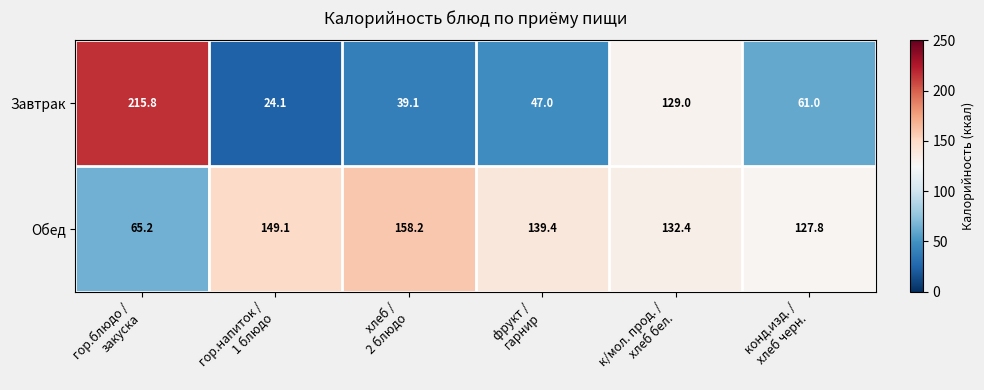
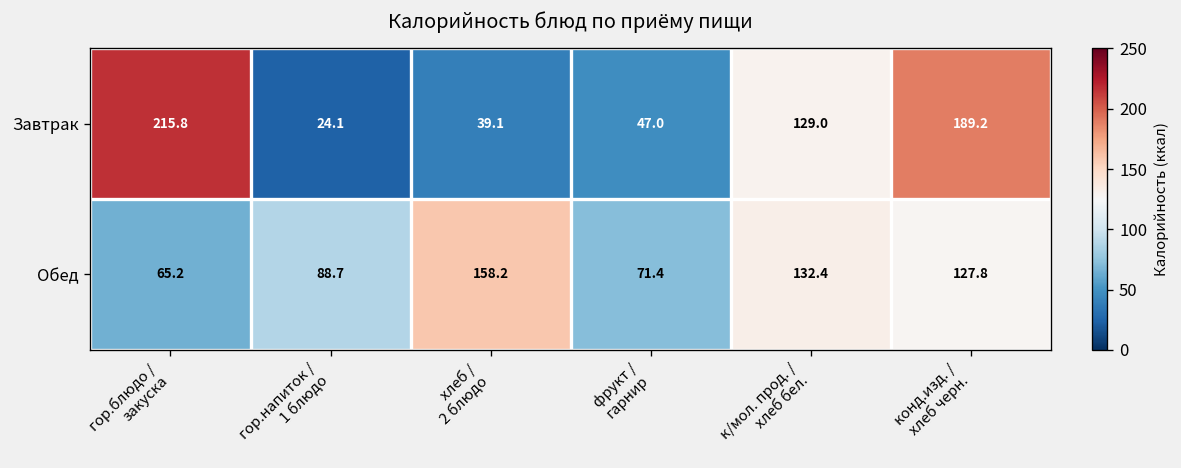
  {
    "Завтрак": {
      "гор.блюдо / закуска": 215.8,
      "гор.напиток / 1 блюдо": 24.1,
      "хлеб / 2 блюдо": 39.1,
      "фрукт / гарнир": 47.0,
      "к/мол. прод. / хлеб бел.": 129.0,
-     "конд.изд. / хлеб черн.": 61.0
+     "конд.изд. / хлеб черн.": 189.2
    },
    "Обед": {
      "гор.блюдо / закуска": 65.2,
-     "гор.напиток / 1 блюдо": 149.1,
+     "гор.напиток / 1 блюдо": 88.7,
      "хлеб / 2 блюдо": 158.2,
-     "фрукт / гарнир": 139.4,
+     "фрукт / гарнир": 71.4,
      "к/мол. прод. / хлеб бел.": 132.4,
      "конд.изд. / хлеб черн.": 127.8
    }
  }
